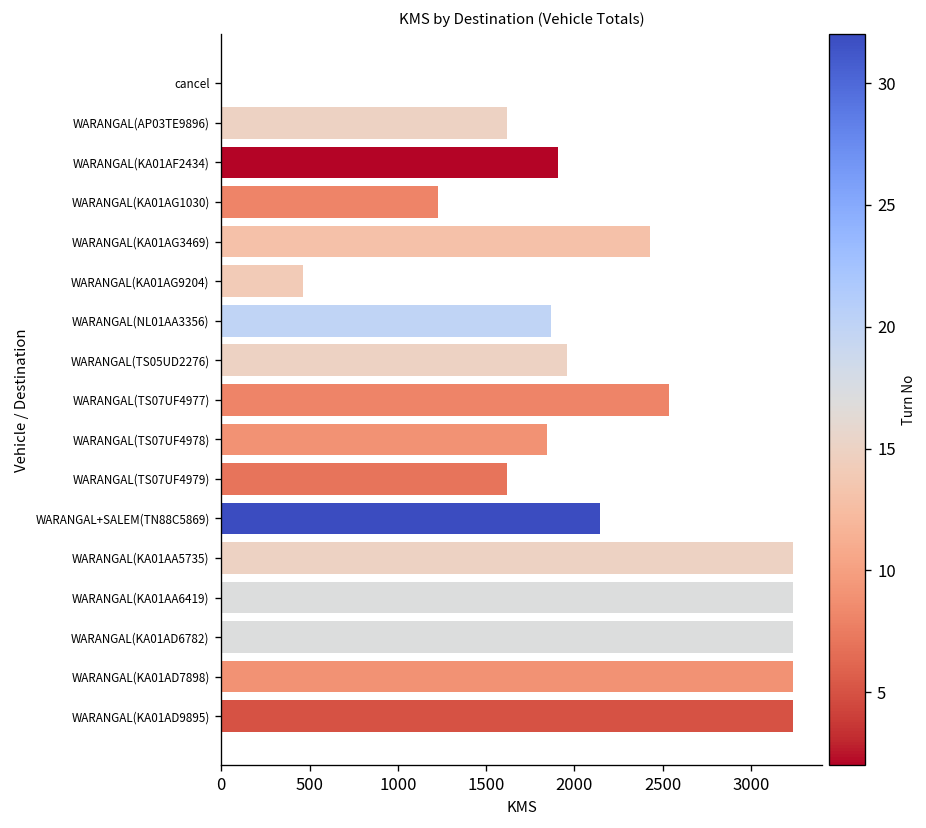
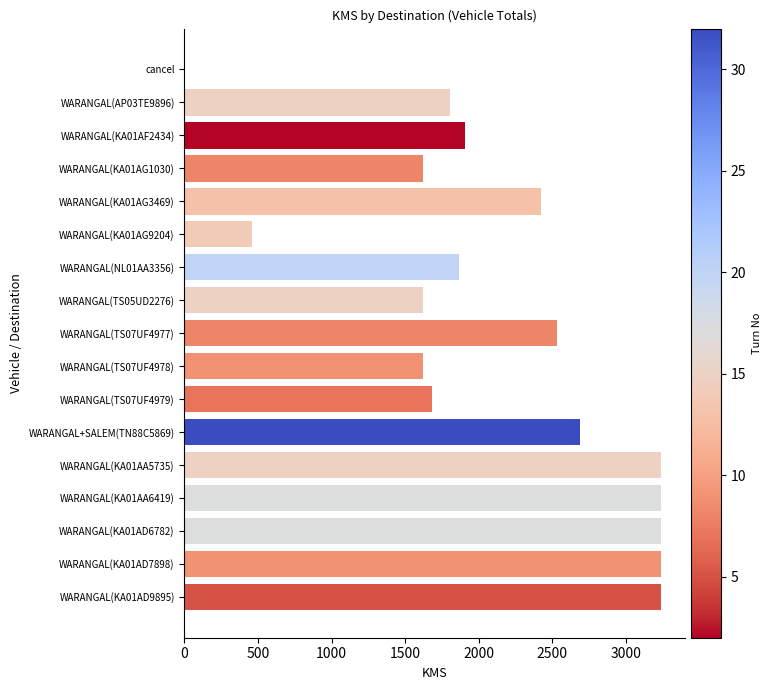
  {
    "cancel": 0,
-   "WARANGAL(AP03TE9896)": 1620,
+   "WARANGAL(AP03TE9896)": 1810,
    "WARANGAL(KA01AF2434)": 1910,
-   "WARANGAL(KA01AG1030)": 1230,
+   "WARANGAL(KA01AG1030)": 1620,
    "WARANGAL(KA01AG3469)": 2430,
    "WARANGAL(KA01AG9204)": 460,
    "WARANGAL(NL01AA3356)": 1870,
-   "WARANGAL(TS05UD2276)": 1960,
+   "WARANGAL(TS05UD2276)": 1620,
    "WARANGAL(TS07UF4977)": 2530,
-   "WARANGAL(TS07UF4978)": 1850,
-   "WARANGAL(TS07UF4979)": 1620,
-   "WARANGAL+SALEM(TN88C5869)": 2140,
+   "WARANGAL(TS07UF4978)": 1620,
+   "WARANGAL(TS07UF4979)": 1680,
+   "WARANGAL+SALEM(TN88C5869)": 2690,
    "WARANGAL(KA01AA5735)": 3240,
    "WARANGAL(KA01AA6419)": 3240,
    "WARANGAL(KA01AD6782)": 3240,
    "WARANGAL(KA01AD7898)": 3240,
    "WARANGAL(KA01AD9895)": 3240
  }
